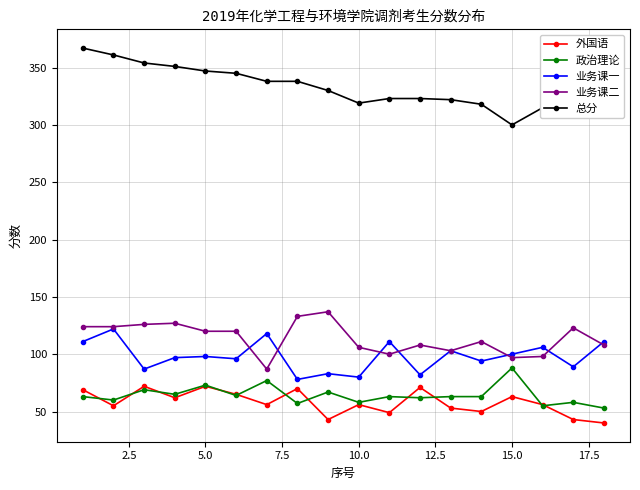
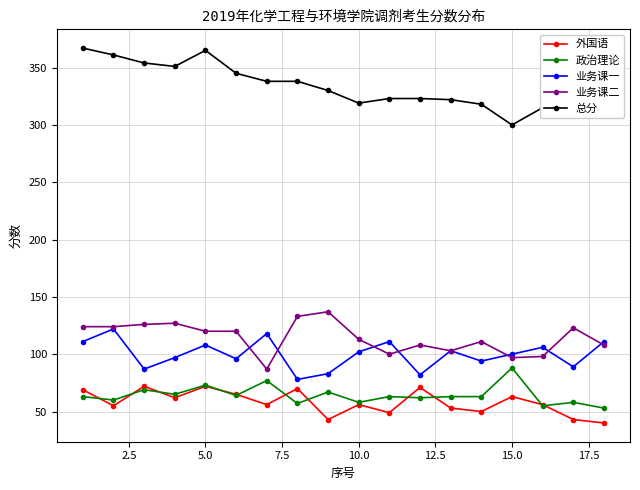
  {
    "外国语": {
      "15.0": 63
    },
    "政治理论": {
      "15.0": 88
    },
    "业务课一": {
-     "5.0": 98,
-     "10.0": 80,
+     "5.0": 108,
+     "10.0": 102,
      "15.0": 100
    },
    "业务课二": {
      "5.0": 120,
-     "10.0": 106,
+     "10.0": 113,
      "15.0": 97
    },
    "总分": {
-     "5.0": 347,
+     "5.0": 365,
      "10.0": 319,
      "15.0": 300
    }
  }
